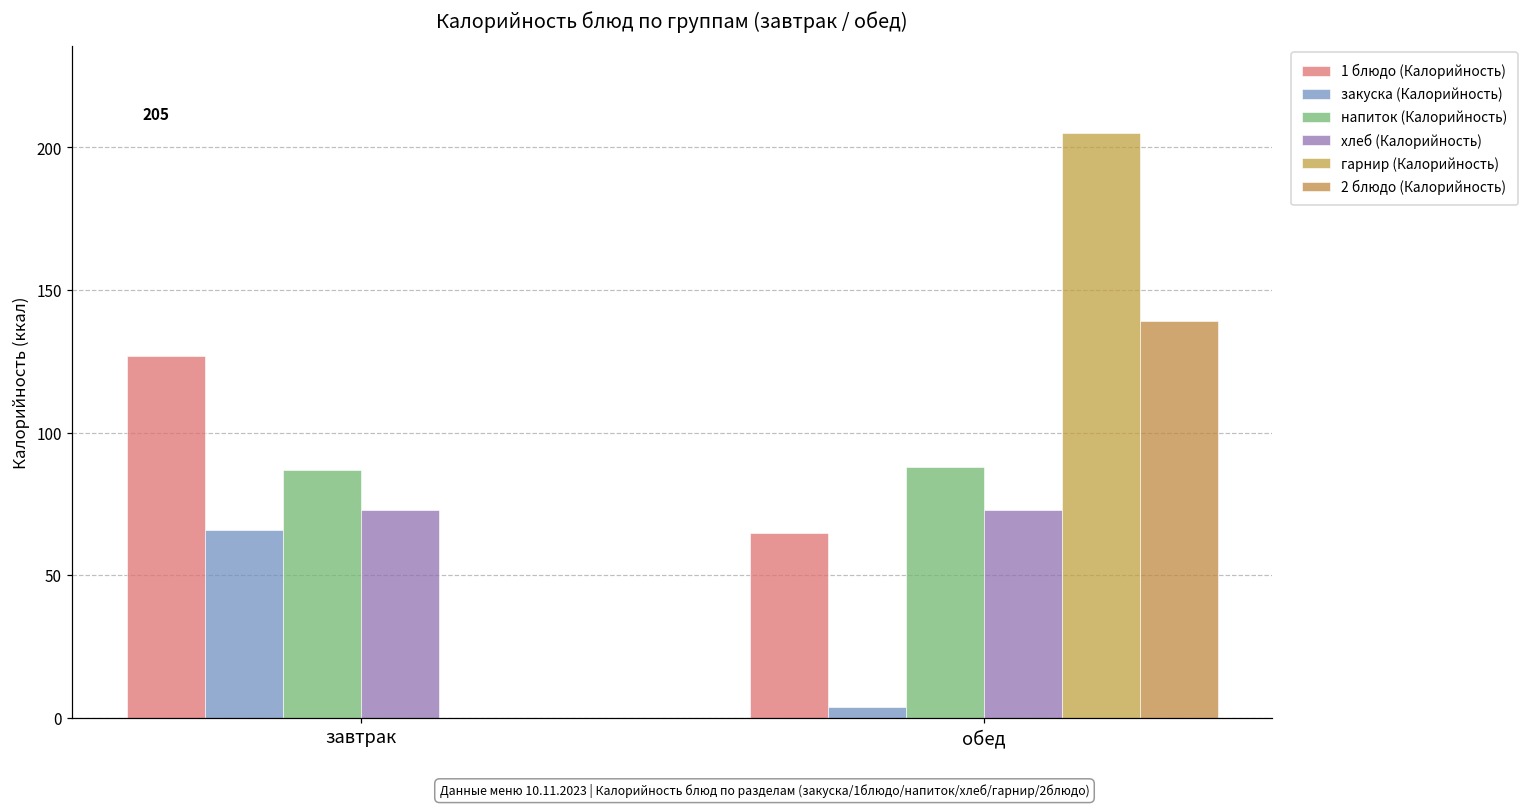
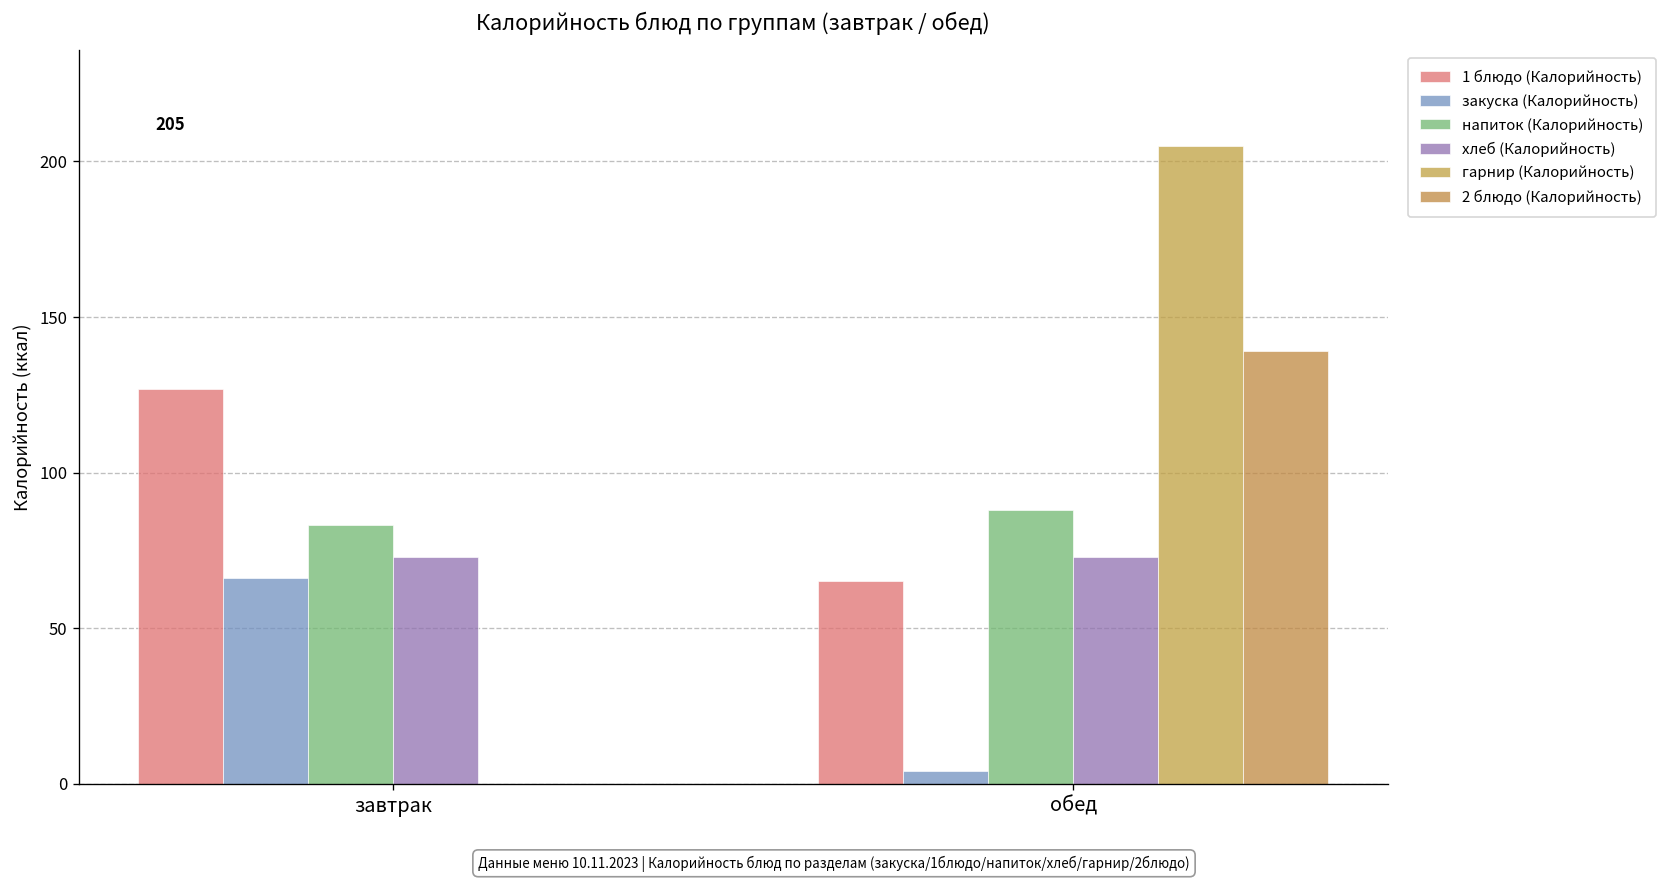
  {
    "1 блюдо (Калорийность)": {
      "завтрак": 127,
      "обед": 65
    },
    "напиток (Калорийность)": {
-     "завтрак": 87,
+     "завтрак": 83,
      "обед": 88
    }
  }
